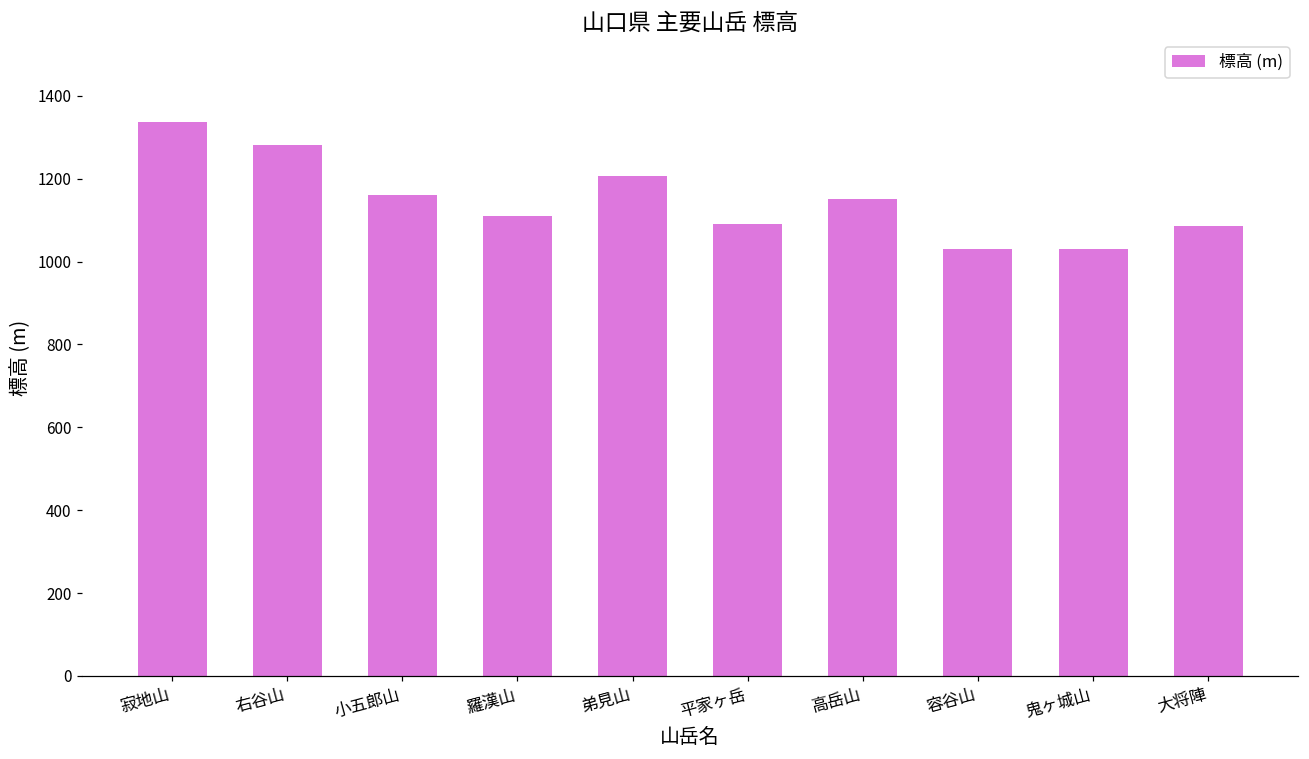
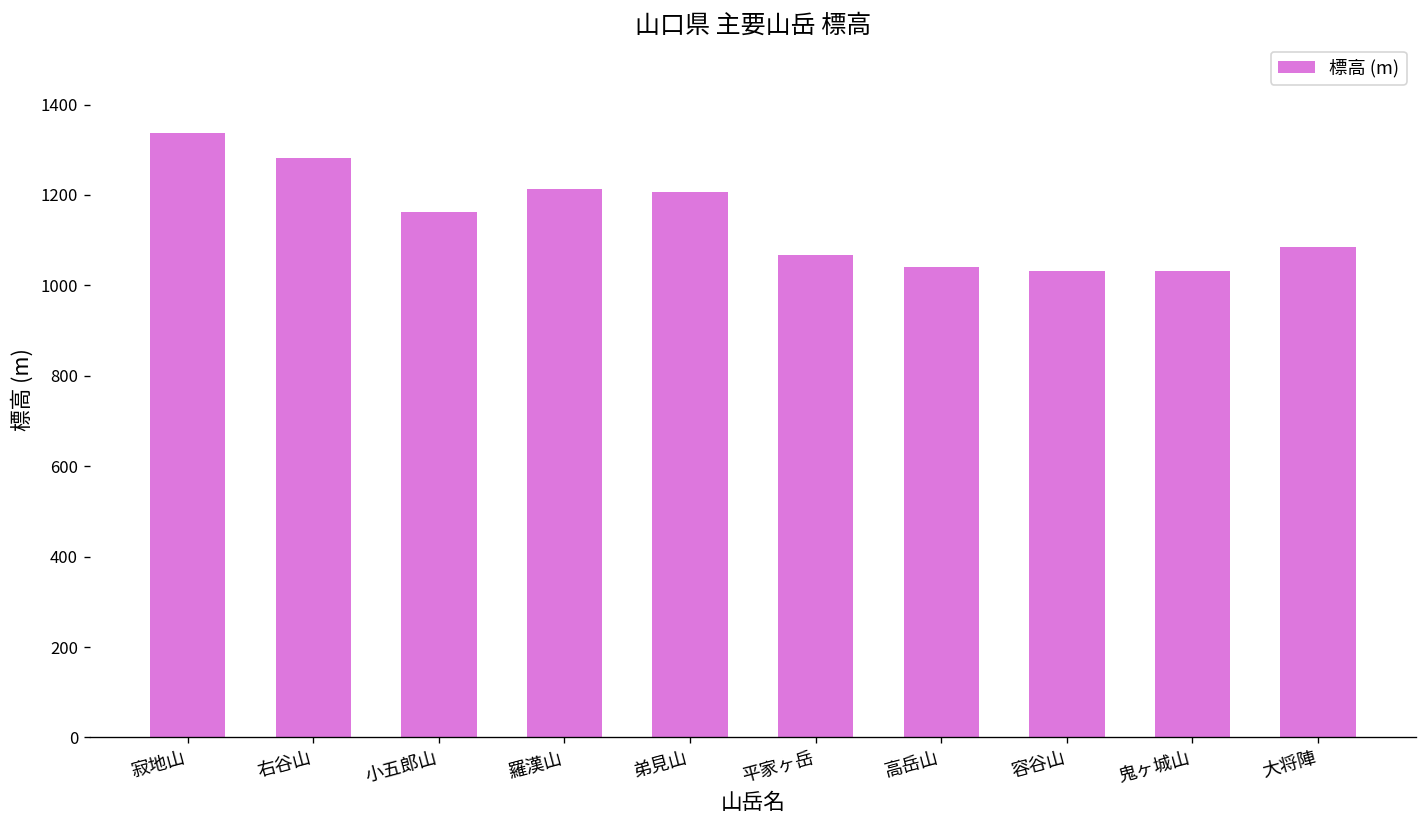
  {
    "寂地山": 1340,
    "右谷山": 1280,
    "小五郎山": 1160,
-   "羅漢山": 1110,
+   "羅漢山": 1210,
    "弟見山": 1210,
-   "平家ヶ岳": 1090,
-   "高岳山": 1150,
+   "平家ヶ岳": 1070,
+   "高岳山": 1040,
    "容谷山": 1030,
    "鬼ヶ城山": 1030,
    "大将陣": 1090
  }
